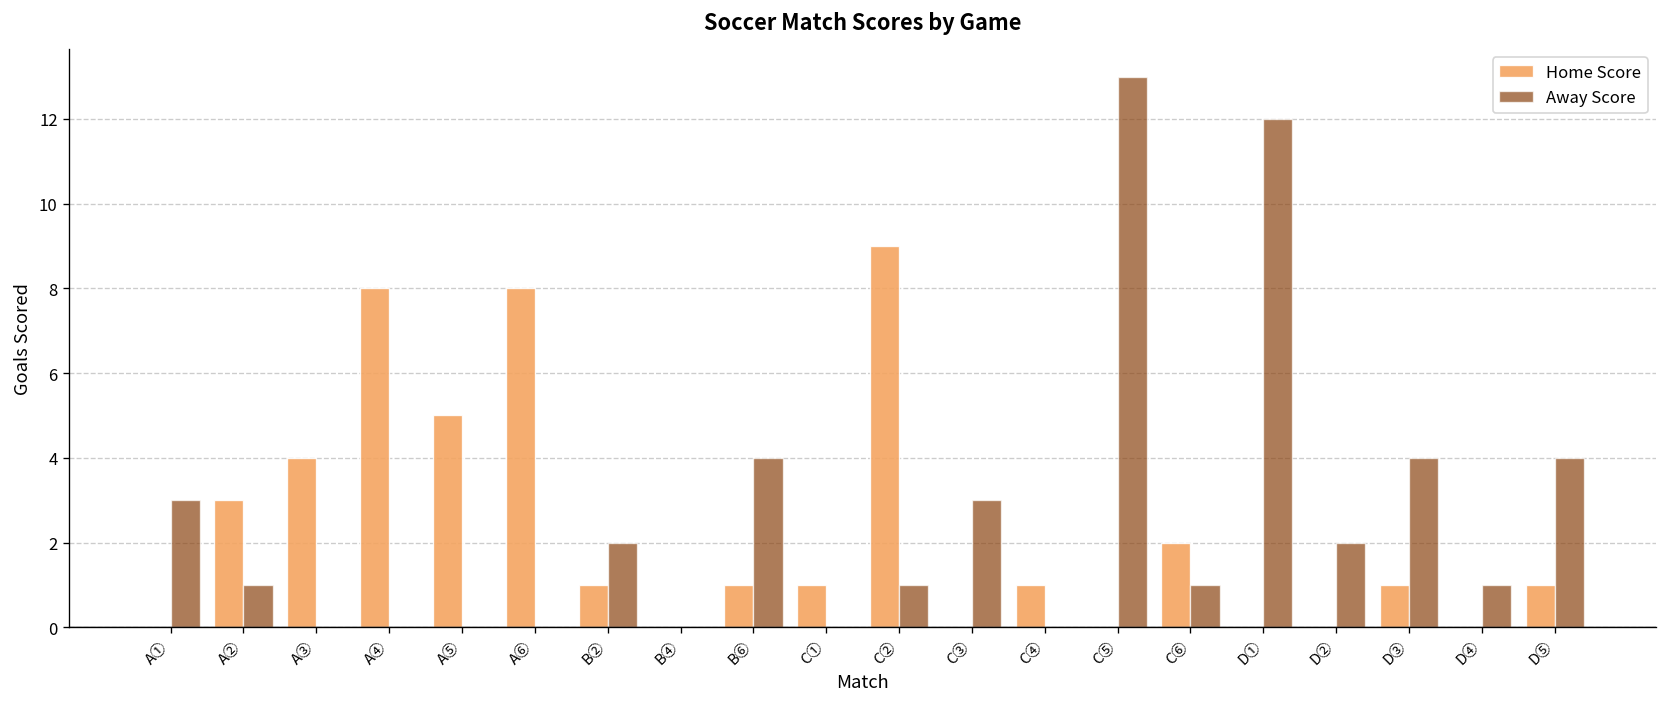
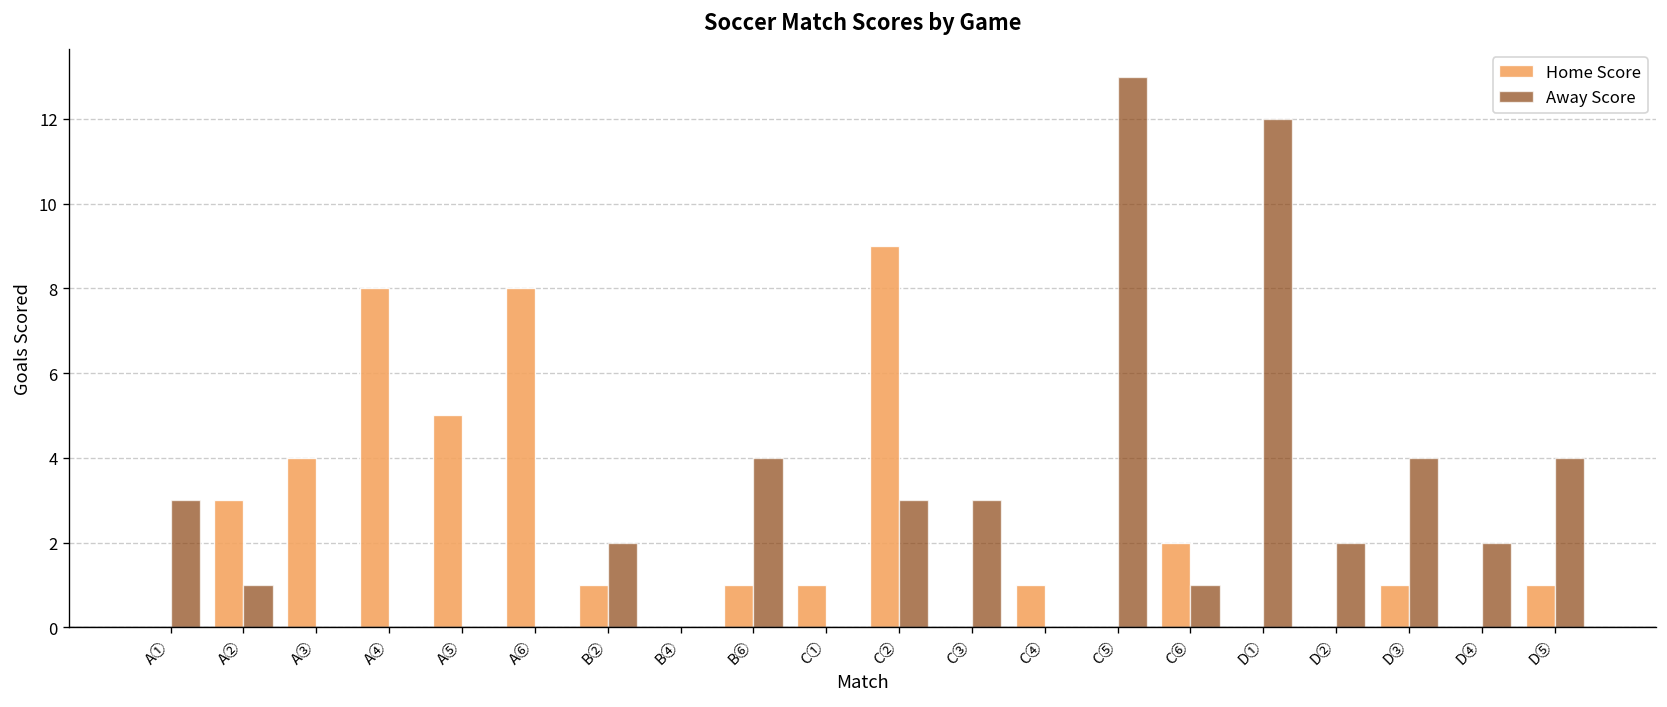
  {
    "Home Score": {
      "A①": 0,
      "A②": 3,
      "A③": 4,
      "A④": 8,
      "A⑤": 5,
      "A⑥": 8,
      "B②": 1,
      "B④": 0,
      "B⑥": 1,
      "C①": 1,
      "C②": 9,
      "C③": 0,
      "C④": 1,
      "C⑤": 0,
      "C⑥": 2,
      "D①": 0,
      "D②": 0,
      "D③": 1,
      "D④": 0,
      "D⑤": 1
    },
    "Away Score": {
      "A①": 3,
      "A②": 1,
      "A③": 0,
      "A④": 0,
      "A⑤": 0,
      "A⑥": 0,
      "B②": 2,
      "B④": 0,
      "B⑥": 4,
      "C①": 0,
-     "C②": 1,
+     "C②": 3,
      "C③": 3,
      "C④": 0,
      "C⑤": 13,
      "C⑥": 1,
      "D①": 12,
      "D②": 2,
      "D③": 4,
-     "D④": 1,
+     "D④": 2,
      "D⑤": 4
    }
  }
